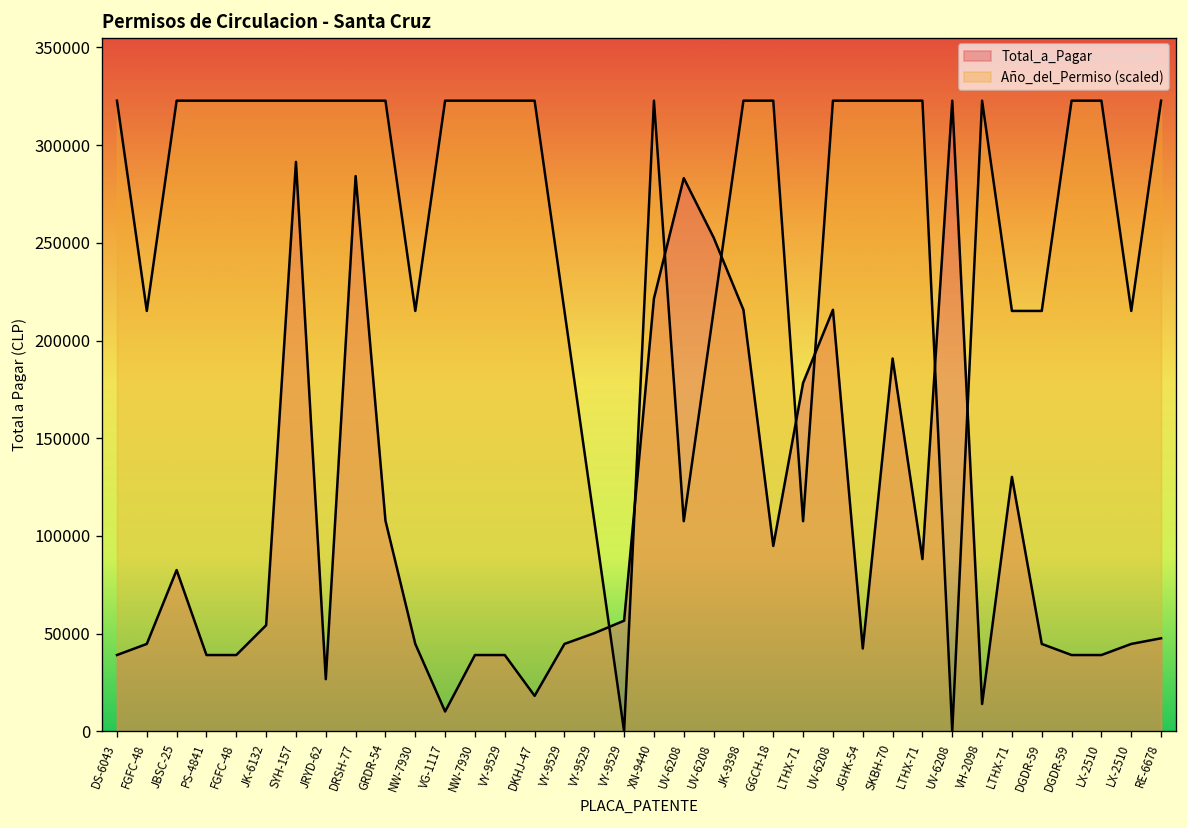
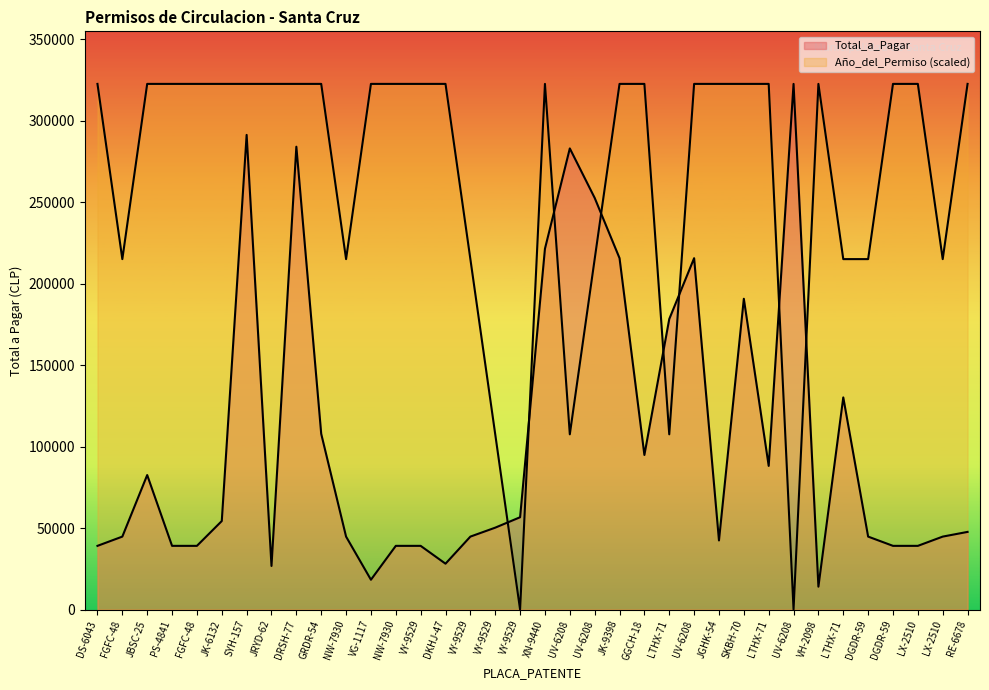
  {
    "Total_a_Pagar": {
      "DS-6043": 39000,
      "JBSC-25": 83000,
      "PS-4841": 39000,
      "JK-6132": 54000,
      "SYH-157": 291000,
      "JRYD-62": 27000,
      "DRSH-77": 284000,
      "GRDR-54": 108000,
-     "VG-1117": 10000,
-     "DKHJ-47": 18000,
+     "VG-1117": 18000,
+     "DKHJ-47": 28000,
      "XN-9440": 222000,
      "JK-9398": 216000,
      "GGCH-18": 95000,
      "JGHK-54": 42000,
      "SKBH-70": 191000,
      "VH-2098": 14000,
      "RE-6678": 48000
    },
    "Año_del_Permiso (scaled)": {
      "DS-6043": 323000,
      "JBSC-25": 323000,
      "PS-4841": 323000,
      "JK-6132": 323000,
      "SYH-157": 323000,
      "JRYD-62": 323000,
      "DRSH-77": 323000,
      "GRDR-54": 323000,
      "VG-1117": 323000,
      "DKHJ-47": 323000,
      "XN-9440": 323000,
      "JK-9398": 323000,
      "GGCH-18": 323000,
      "JGHK-54": 323000,
      "SKBH-70": 323000,
      "VH-2098": 323000,
      "RE-6678": 323000
    }
  }
